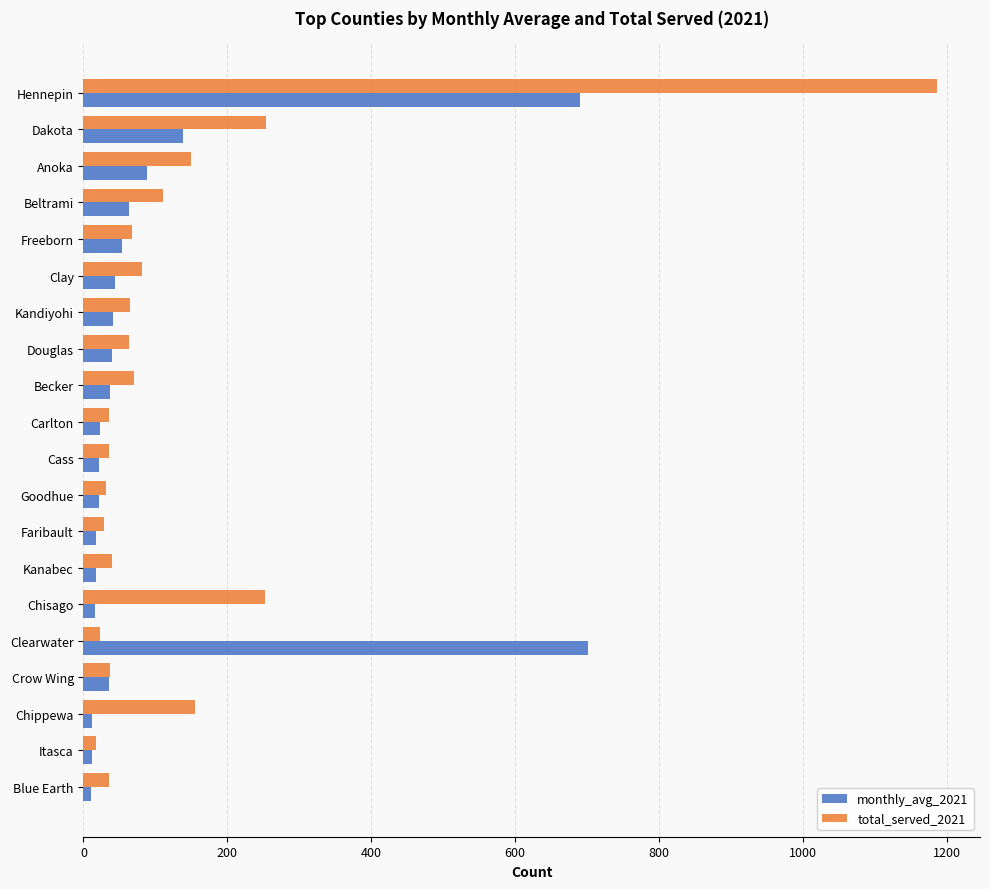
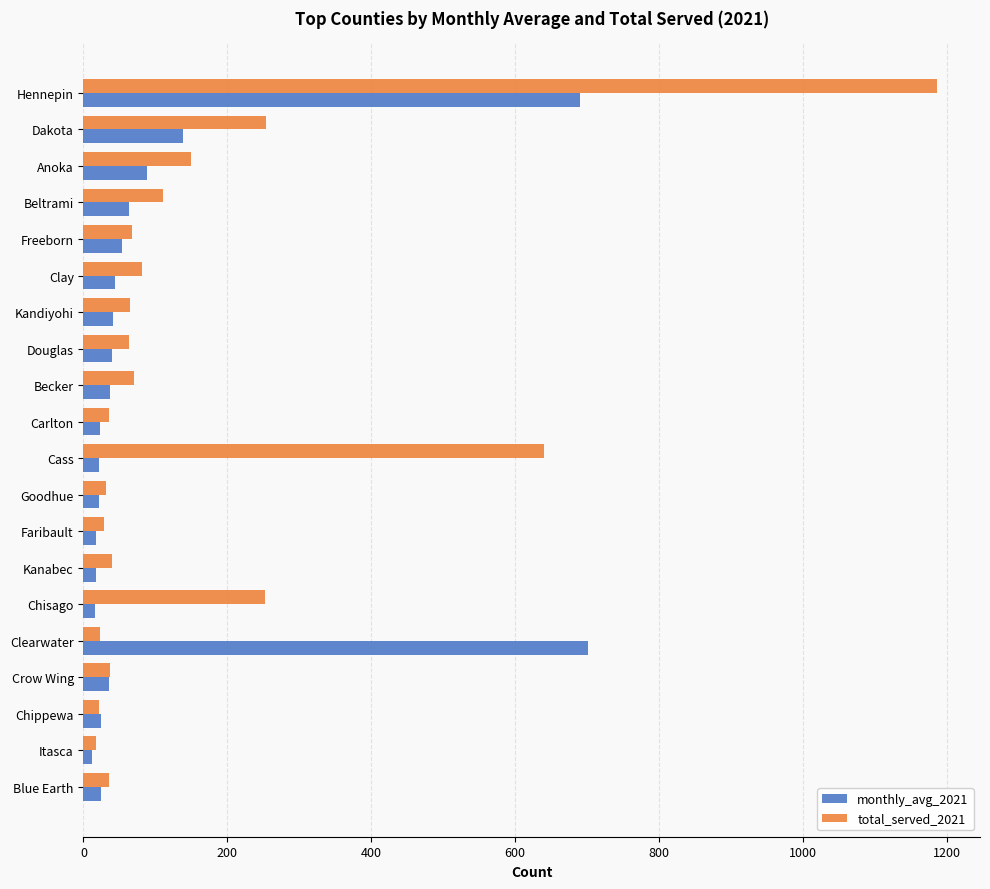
  {
    "monthly_avg_2021": {
      "Hennepin": 690,
      "Dakota": 140,
      "Anoka": 90,
      "Beltrami": 60,
      "Freeborn": 50,
      "Clay": 40,
      "Kandiyohi": 40,
      "Douglas": 40,
      "Becker": 40,
      "Carlton": 20,
      "Cass": 20,
      "Goodhue": 20,
      "Faribault": 20,
      "Kanabec": 20,
      "Chisago": 20,
      "Clearwater": 700,
      "Crow Wing": 40,
-     "Chippewa": 10,
+     "Chippewa": 20,
      "Itasca": 10,
-     "Blue Earth": 10
+     "Blue Earth": 30
    },
    "total_served_2021": {
      "Hennepin": 1190,
      "Dakota": 250,
      "Anoka": 150,
      "Beltrami": 110,
      "Freeborn": 70,
      "Clay": 80,
      "Kandiyohi": 70,
      "Douglas": 60,
      "Becker": 70,
      "Carlton": 40,
-     "Cass": 40,
+     "Cass": 640,
      "Goodhue": 30,
      "Faribault": 30,
      "Kanabec": 40,
      "Chisago": 250,
      "Clearwater": 20,
      "Crow Wing": 40,
-     "Chippewa": 160,
+     "Chippewa": 20,
      "Itasca": 20,
      "Blue Earth": 40
    }
  }
